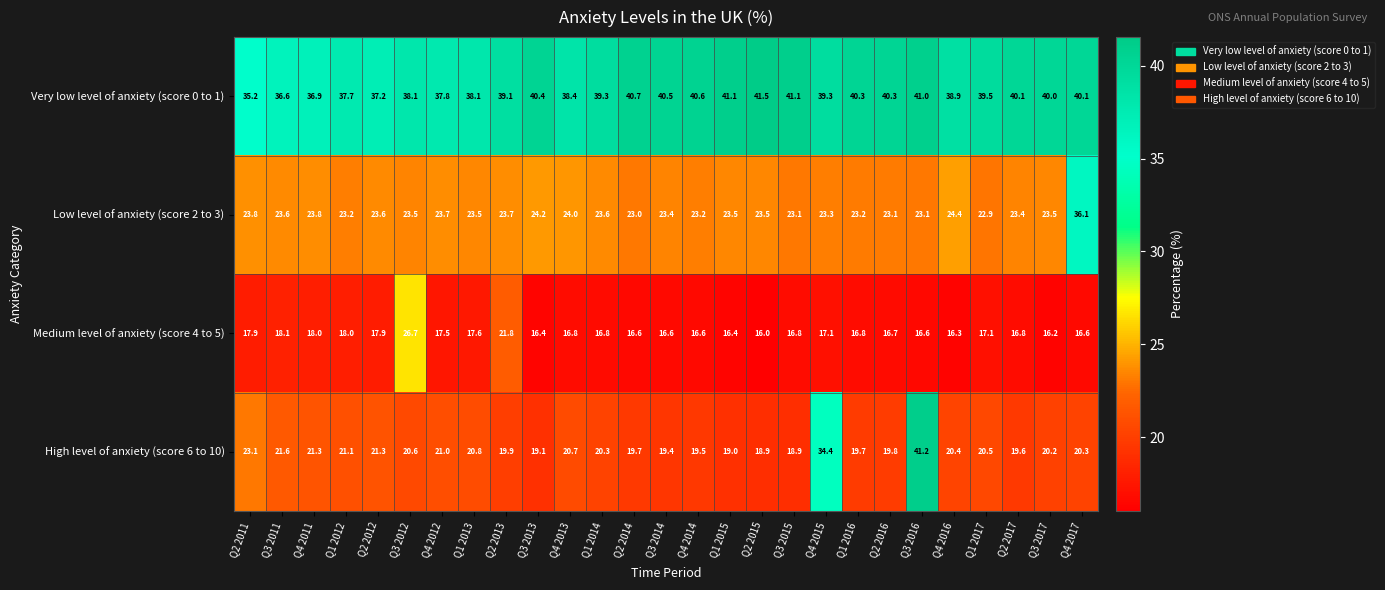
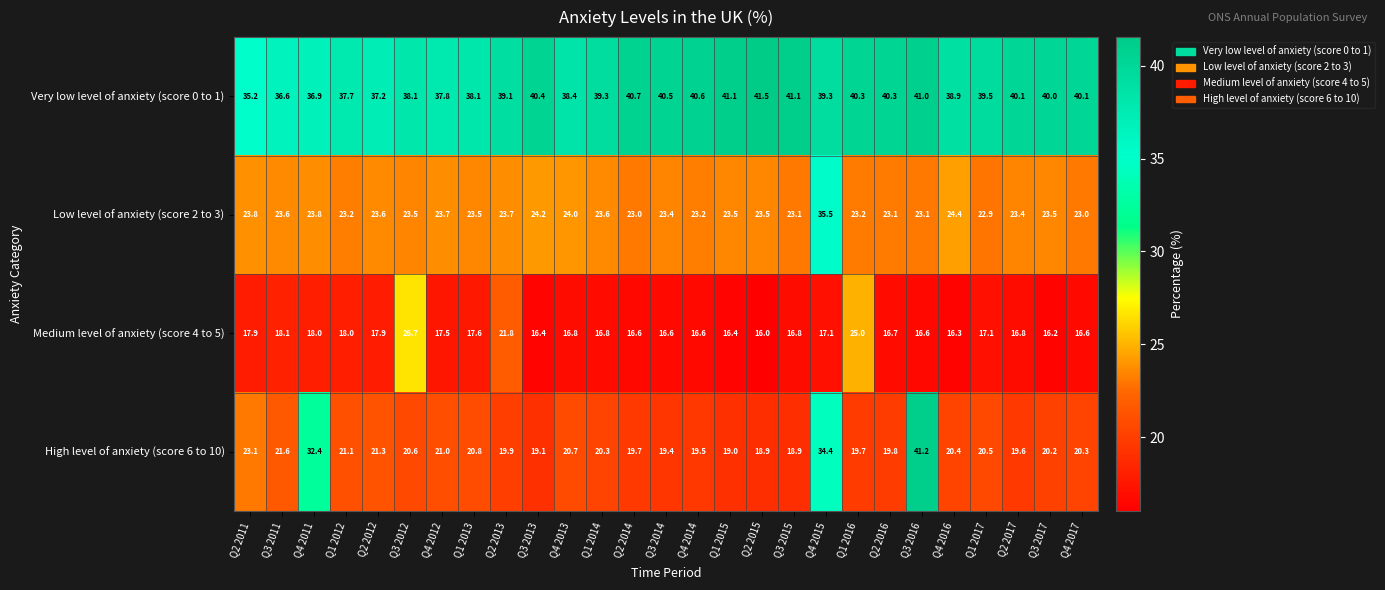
  {
    "Very low level of anxiety (score 0 to 1)": {
      "Q2 2011": 35.2,
      "Q3 2011": 36.6,
      "Q4 2011": 36.9,
      "Q1 2012": 37.7,
      "Q2 2012": 37.2,
      "Q3 2012": 38.1,
      "Q4 2012": 37.8,
      "Q1 2013": 38.1,
      "Q2 2013": 39.1,
      "Q3 2013": 40.4,
      "Q4 2013": 38.4,
      "Q1 2014": 39.3,
      "Q2 2014": 40.7,
      "Q3 2014": 40.5,
      "Q4 2014": 40.6,
      "Q1 2015": 41.1,
      "Q2 2015": 41.5,
      "Q3 2015": 41.1,
      "Q4 2015": 39.3,
      "Q1 2016": 40.3,
      "Q2 2016": 40.3,
      "Q3 2016": 41.0,
      "Q4 2016": 38.9,
      "Q1 2017": 39.5,
      "Q2 2017": 40.1,
      "Q3 2017": 40.0,
      "Q4 2017": 40.1
    },
    "Low level of anxiety (score 2 to 3)": {
      "Q2 2011": 23.8,
      "Q3 2011": 23.6,
      "Q4 2011": 23.8,
      "Q1 2012": 23.2,
      "Q2 2012": 23.6,
      "Q3 2012": 23.5,
      "Q4 2012": 23.7,
      "Q1 2013": 23.5,
      "Q2 2013": 23.7,
      "Q3 2013": 24.2,
      "Q4 2013": 24.0,
      "Q1 2014": 23.6,
      "Q2 2014": 23.0,
      "Q3 2014": 23.4,
      "Q4 2014": 23.2,
      "Q1 2015": 23.5,
      "Q2 2015": 23.5,
      "Q3 2015": 23.1,
-     "Q4 2015": 23.3,
+     "Q4 2015": 35.5,
      "Q1 2016": 23.2,
      "Q2 2016": 23.1,
      "Q3 2016": 23.1,
      "Q4 2016": 24.4,
      "Q1 2017": 22.9,
      "Q2 2017": 23.4,
      "Q3 2017": 23.5,
-     "Q4 2017": 36.1
+     "Q4 2017": 23.0
    },
    "Medium level of anxiety (score 4 to 5)": {
      "Q2 2011": 17.9,
      "Q3 2011": 18.1,
      "Q4 2011": 18.0,
      "Q1 2012": 18.0,
      "Q2 2012": 17.9,
      "Q3 2012": 26.7,
      "Q4 2012": 17.5,
      "Q1 2013": 17.6,
      "Q2 2013": 21.8,
      "Q3 2013": 16.4,
      "Q4 2013": 16.8,
      "Q1 2014": 16.8,
      "Q2 2014": 16.6,
      "Q3 2014": 16.6,
      "Q4 2014": 16.6,
      "Q1 2015": 16.4,
      "Q2 2015": 16.0,
      "Q3 2015": 16.8,
      "Q4 2015": 17.1,
-     "Q1 2016": 16.8,
+     "Q1 2016": 25.0,
      "Q2 2016": 16.7,
      "Q3 2016": 16.6,
      "Q4 2016": 16.3,
      "Q1 2017": 17.1,
      "Q2 2017": 16.8,
      "Q3 2017": 16.2,
      "Q4 2017": 16.6
    },
    "High level of anxiety (score 6 to 10)": {
      "Q2 2011": 23.1,
      "Q3 2011": 21.6,
-     "Q4 2011": 21.3,
+     "Q4 2011": 32.4,
      "Q1 2012": 21.1,
      "Q2 2012": 21.3,
      "Q3 2012": 20.6,
      "Q4 2012": 21.0,
      "Q1 2013": 20.8,
      "Q2 2013": 19.9,
      "Q3 2013": 19.1,
      "Q4 2013": 20.7,
      "Q1 2014": 20.3,
      "Q2 2014": 19.7,
      "Q3 2014": 19.4,
      "Q4 2014": 19.5,
      "Q1 2015": 19.0,
      "Q2 2015": 18.9,
      "Q3 2015": 18.9,
      "Q4 2015": 34.4,
      "Q1 2016": 19.7,
      "Q2 2016": 19.8,
      "Q3 2016": 41.2,
      "Q4 2016": 20.4,
      "Q1 2017": 20.5,
      "Q2 2017": 19.6,
      "Q3 2017": 20.2,
      "Q4 2017": 20.3
    }
  }
